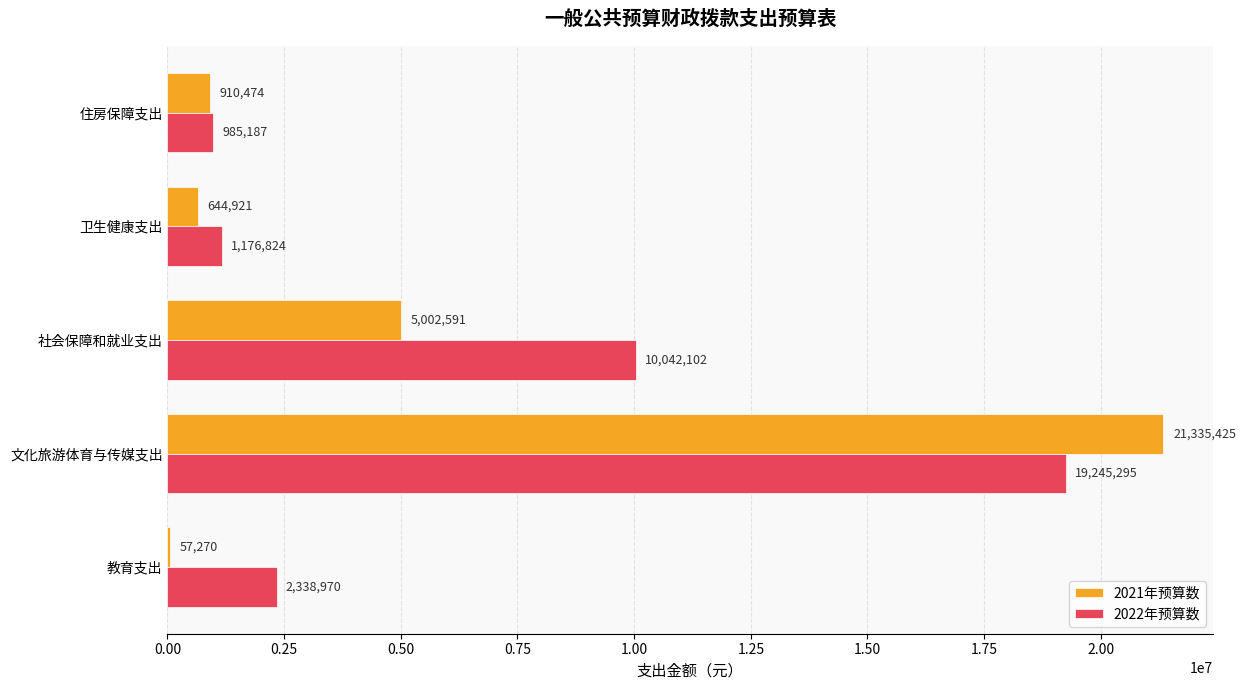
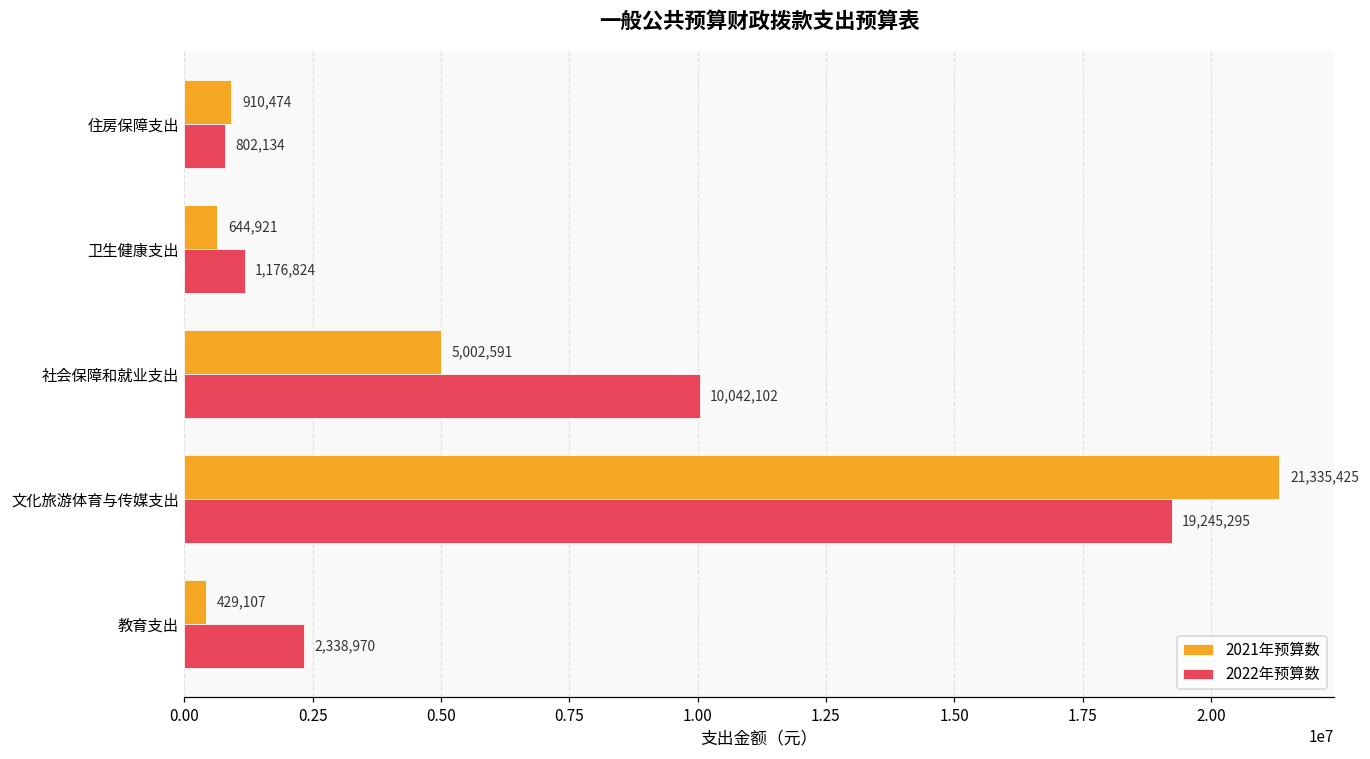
  {
    "2021年预算数": {
      "住房保障支出": "910,474",
      "卫生健康支出": "644,921",
      "社会保障和就业支出": "5,002,591",
      "文化旅游体育与传媒支出": "21,335,425",
-     "教育支出": "57,270"
+     "教育支出": "429,107"
    },
    "2022年预算数": {
-     "住房保障支出": "985,187",
+     "住房保障支出": "802,134",
      "卫生健康支出": "1,176,824",
      "社会保障和就业支出": "10,042,102",
      "文化旅游体育与传媒支出": "19,245,295",
      "教育支出": "2,338,970"
    }
  }
